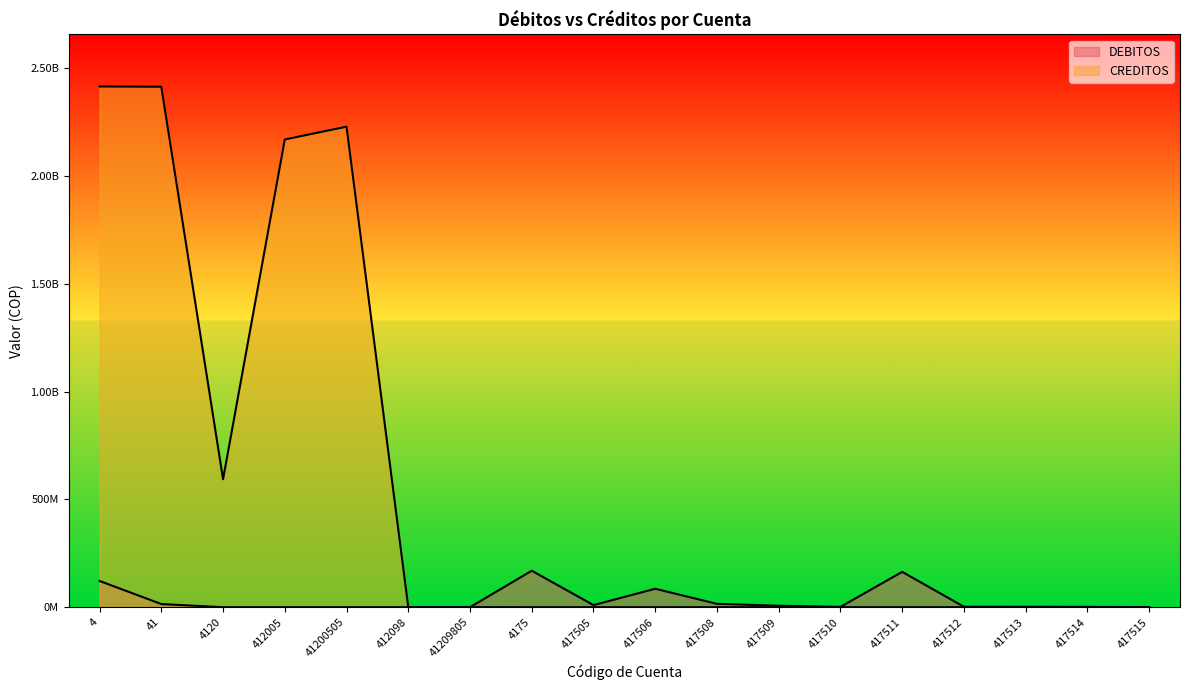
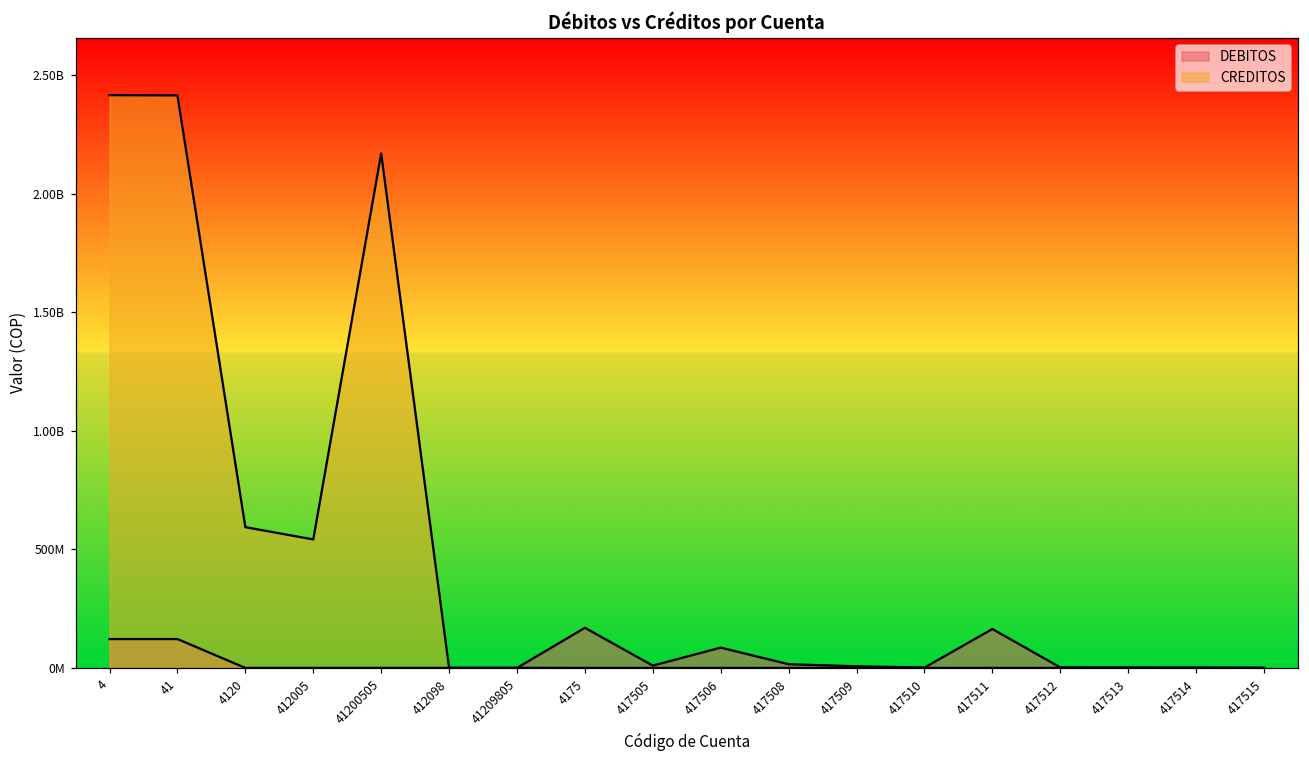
  {
    "DEBITOS": {
      "4": 120000000,
-     "41": 10000000,
+     "41": 120000000,
      "4120": 0,
      "412005": 0,
      "41200505": 0,
      "4175": 170000000,
      "417506": 90000000,
      "417508": 20000000,
      "417511": 160000000
    },
    "CREDITOS": {
      "4": 2410000000,
      "41": 2410000000,
      "4120": 590000000,
-     "412005": 2170000000,
-     "41200505": 2230000000,
+     "412005": 540000000,
+     "41200505": 2170000000,
      "4175": 0,
      "417506": 0,
      "417508": 0,
      "417511": 0
    }
  }
